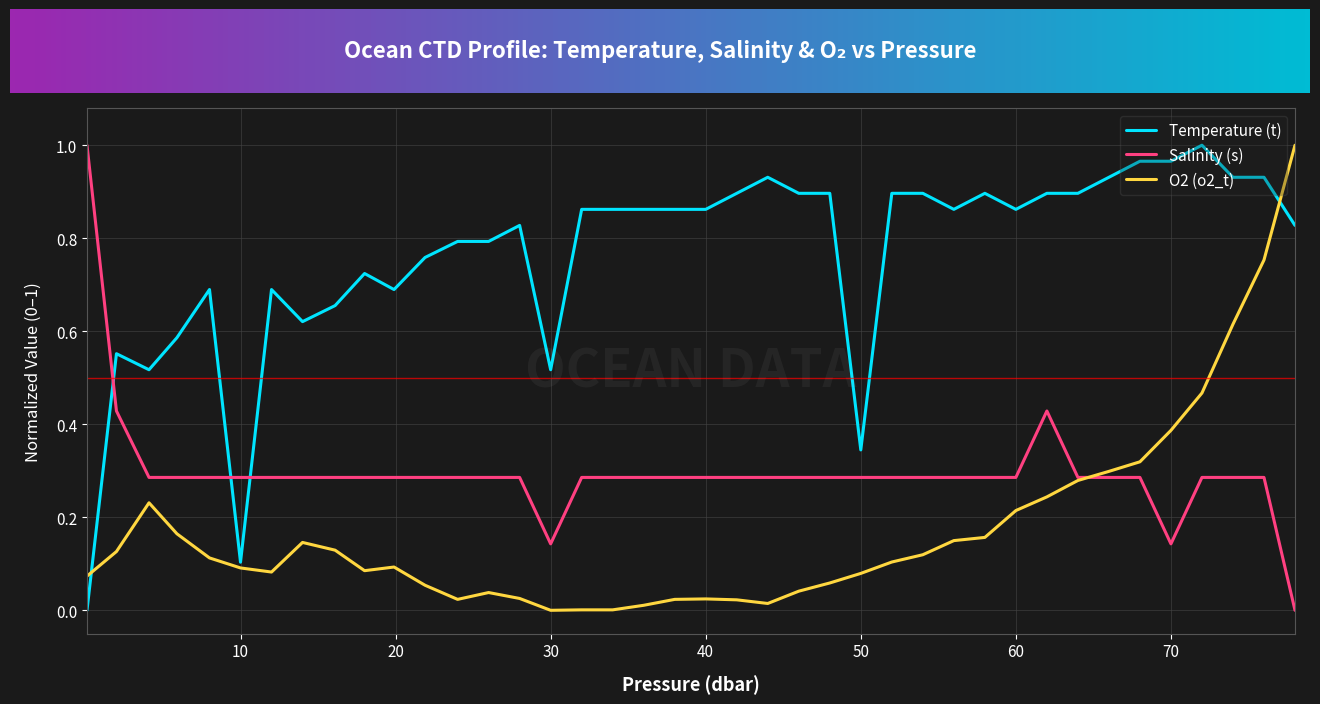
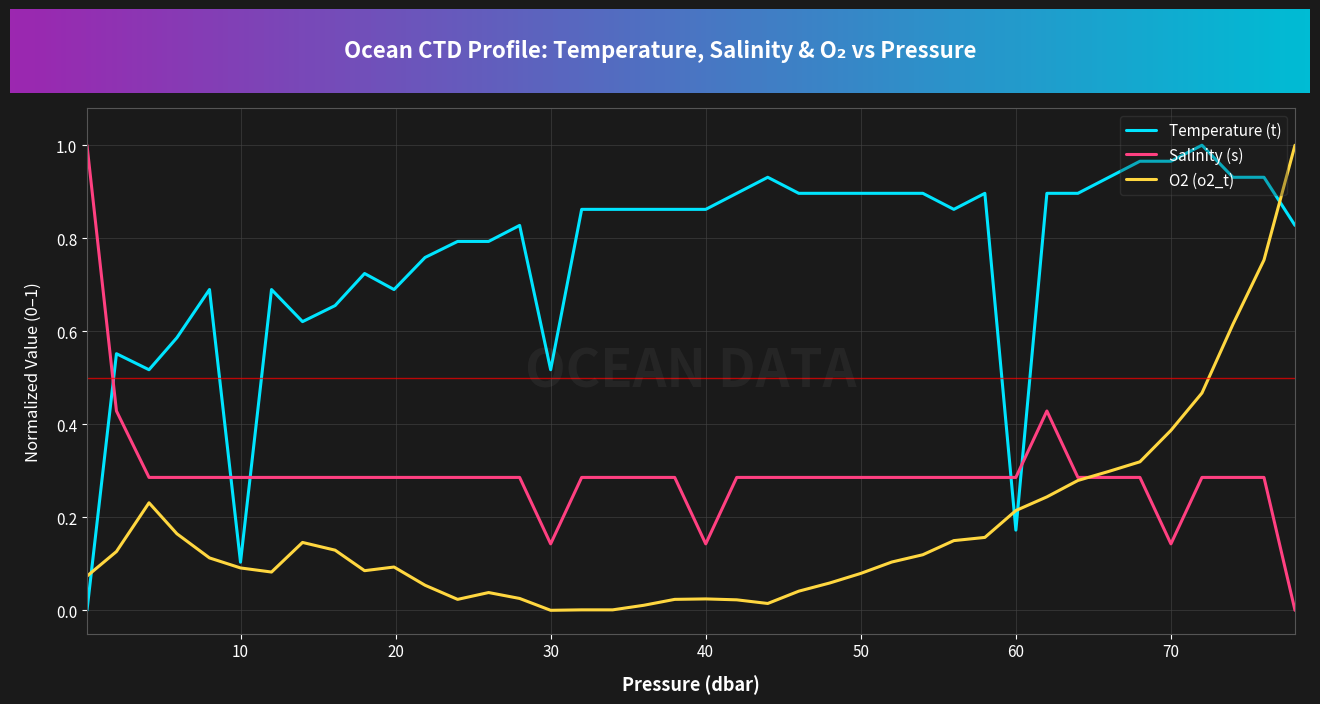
  {
    "Temperature (t)": {
      "10": 0.10,
      "30": 0.52,
      "40": 0.86,
-     "50": 0.34,
-     "60": 0.86
+     "50": 0.90,
+     "60": 0.17
    },
    "Salinity (s)": {
      "10": 0.29,
      "30": 0.14,
-     "40": 0.29,
+     "40": 0.14,
      "50": 0.29,
      "60": 0.29,
      "70": 0.14
    },
    "O2 (o2_t)": {
      "10": 0.09,
      "30": 0.00,
      "40": 0.02,
      "50": 0.08,
      "60": 0.21,
      "70": 0.39
    }
  }
